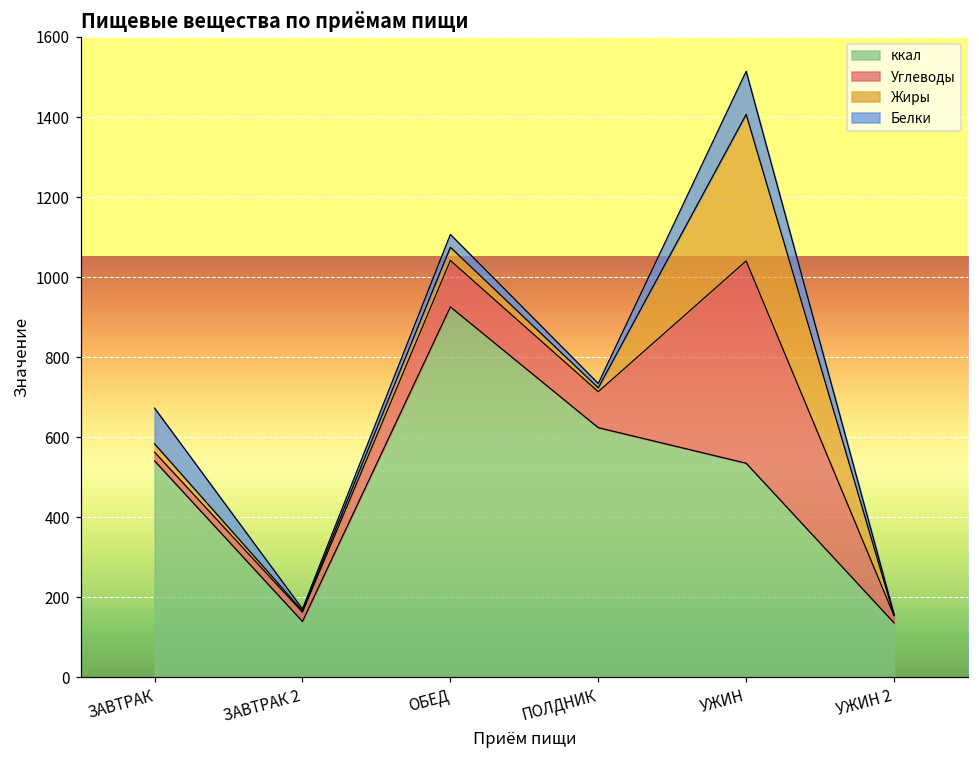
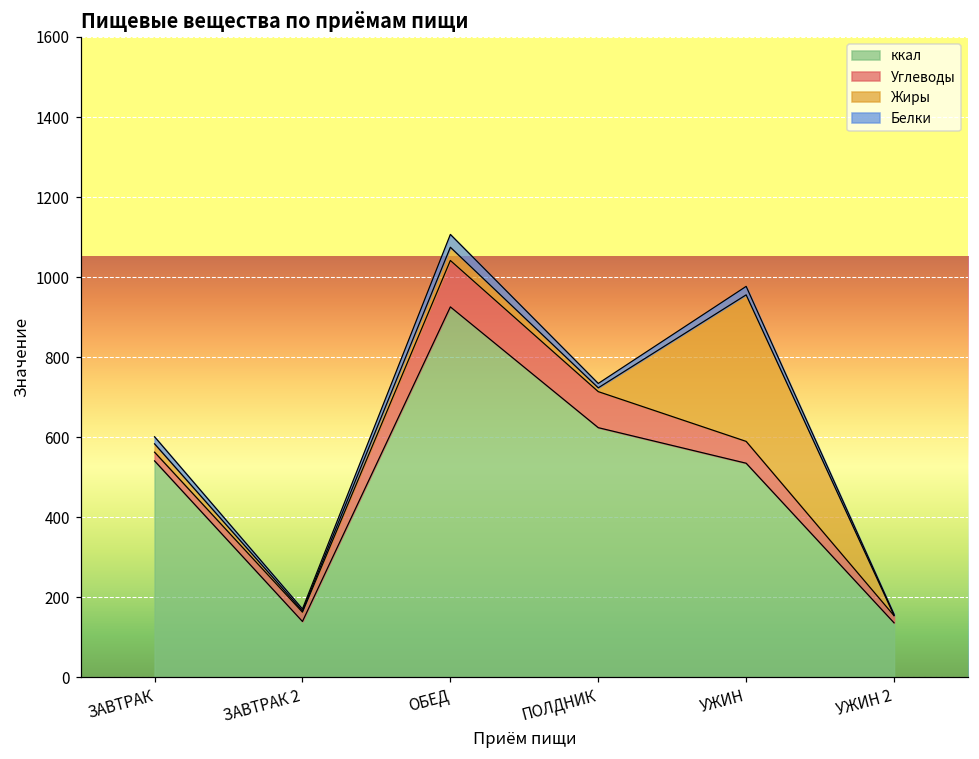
  {
    "ккал": {
      "ЗАВТРАК": 540,
      "ЗАВТРАК 2": 140,
      "ОБЕД": 930,
      "ПОЛДНИК": 620,
      "УЖИН": 530,
      "УЖИН 2": 140
    },
    "Углеводы": {
      "ЗАВТРАК": 20,
      "ОБЕД": 120,
      "ПОЛДНИК": 90,
-     "УЖИН": 510
+     "УЖИН": 50
    },
    "Жиры": {
      "ЗАВТРАК": 20,
      "ОБЕД": 30,
      "ПОЛДНИК": 10,
      "УЖИН": 370
    },
    "Белки": {
-     "ЗАВТРАК": 90,
+     "ЗАВТРАК": 20,
      "ОБЕД": 30,
      "ПОЛДНИК": 10,
-     "УЖИН": 110
+     "УЖИН": 20
    }
  }
